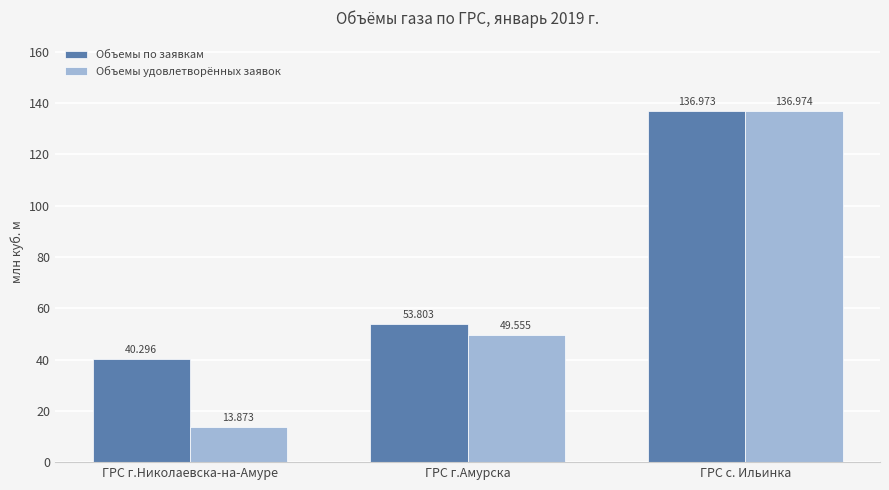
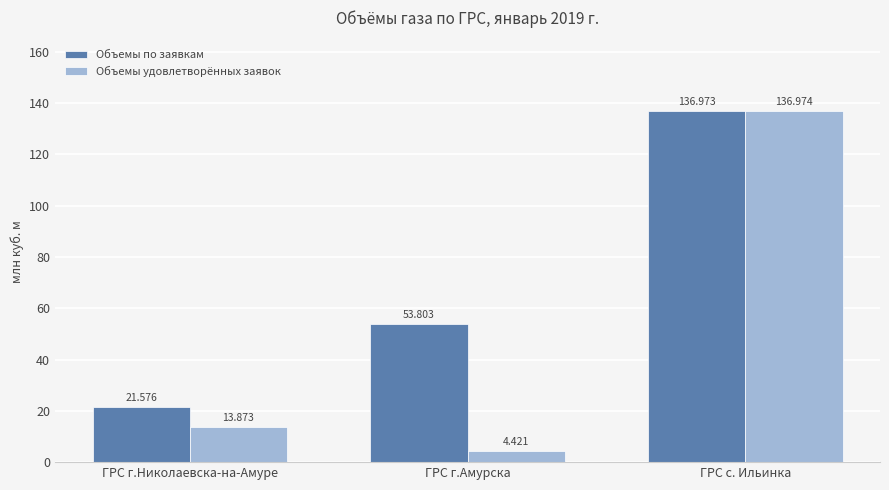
  {
    "Объемы по заявкам": {
-     "ГРС г.Николаевска-на-Амуре": 40.296,
+     "ГРС г.Николаевска-на-Амуре": 21.576,
      "ГРС г.Амурска": 53.803,
      "ГРС с. Ильинка": 136.973
    },
    "Объемы удовлетворённых заявок": {
      "ГРС г.Николаевска-на-Амуре": 13.873,
-     "ГРС г.Амурска": 49.555,
+     "ГРС г.Амурска": 4.421,
      "ГРС с. Ильинка": 136.974
    }
  }
